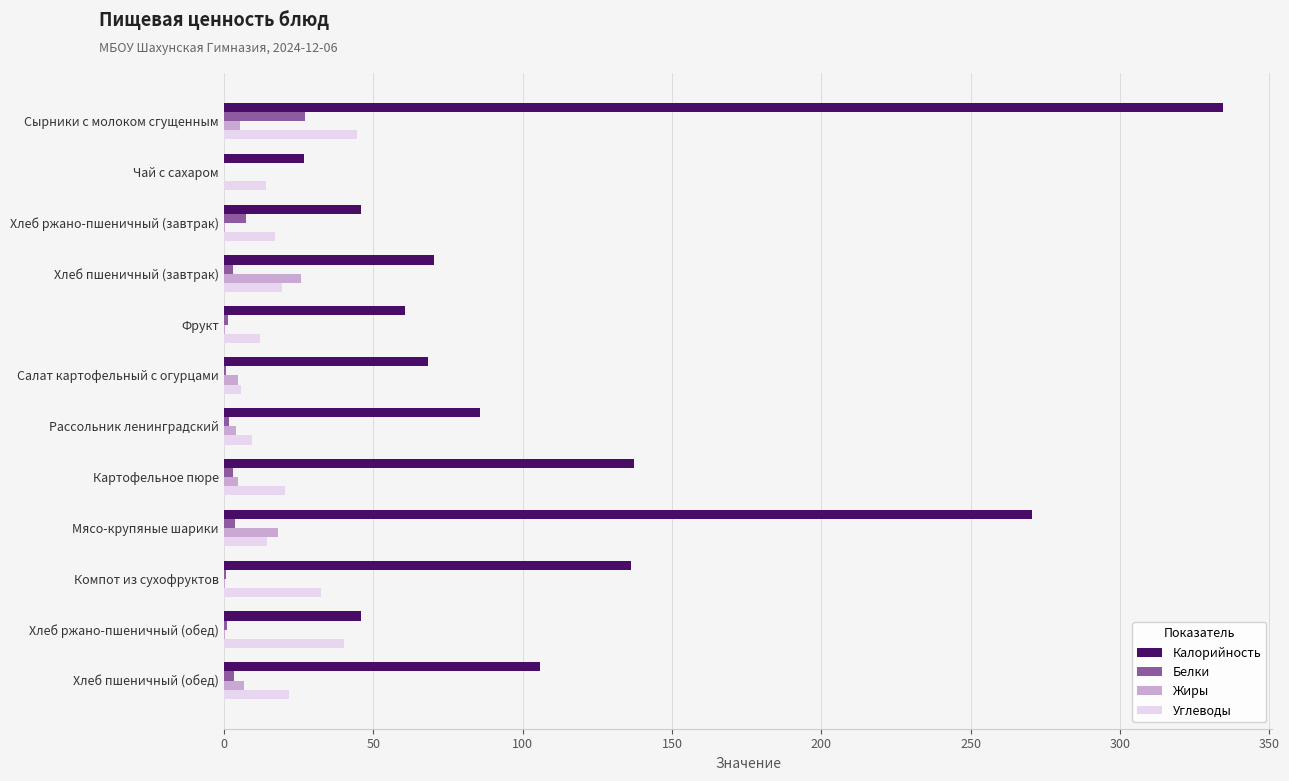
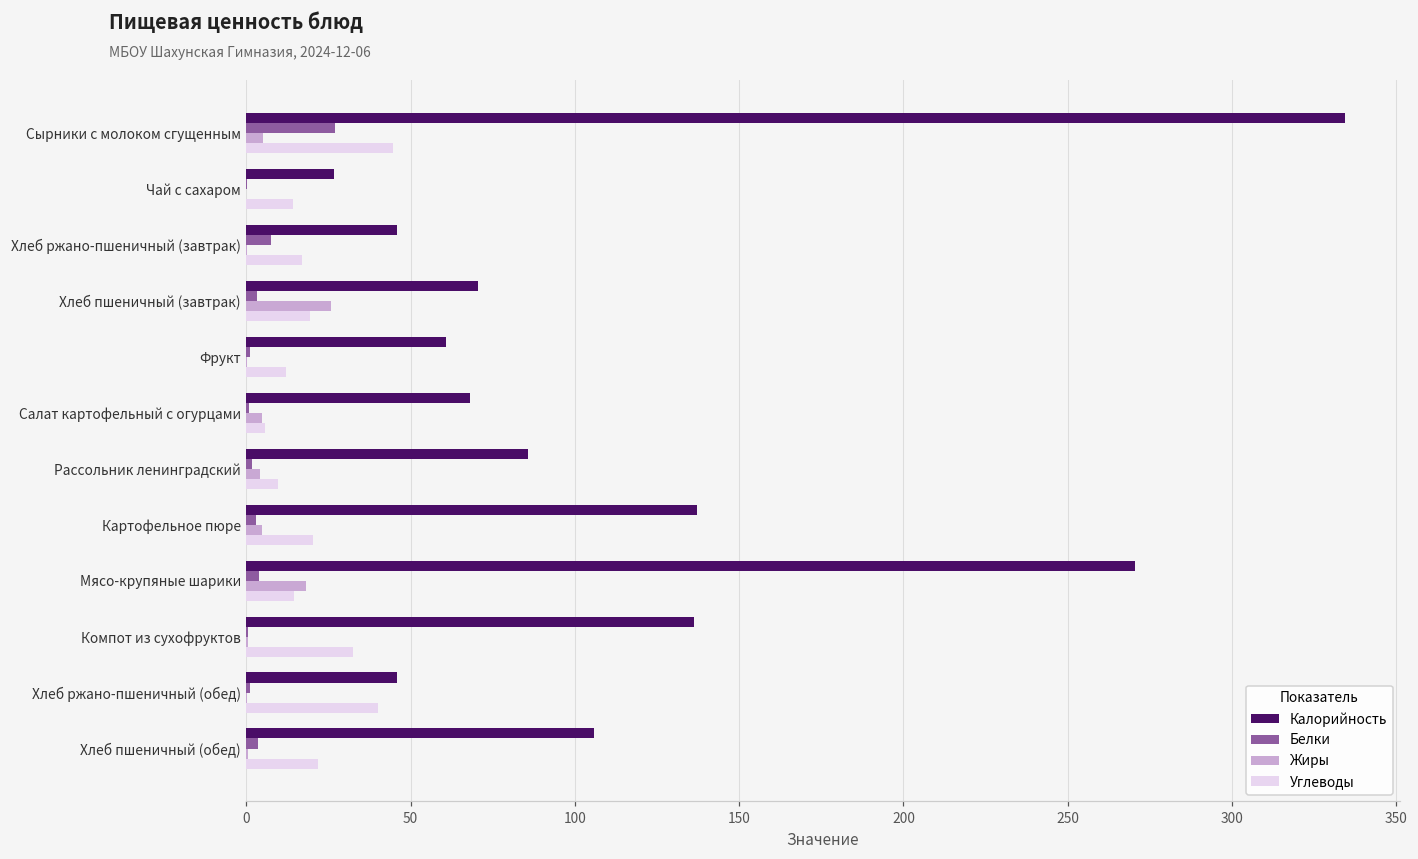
  {
    "Калорийность": {
      "Сырники с молоком сгущенным": 334,
      "Чай с сахаром": 27,
      "Хлеб ржано-пшеничный (завтрак)": 46,
      "Хлеб пшеничный (завтрак)": 71,
      "Фрукт": 61,
      "Салат картофельный с огурцами": 68,
      "Рассольник ленинградский": 86,
      "Картофельное пюре": 137,
      "Мясо-крупяные шарики": 271,
      "Компот из сухофруктов": 136,
      "Хлеб ржано-пшеничный (обед)": 46,
      "Хлеб пшеничный (обед)": 106
    },
    "Белки": {
      "Сырники с молоком сгущенным": 27,
      "Хлеб ржано-пшеничный (завтрак)": 8,
      "Хлеб пшеничный (завтрак)": 3,
      "Фрукт": 1,
      "Рассольник ленинградский": 2,
      "Картофельное пюре": 3,
      "Мясо-крупяные шарики": 4,
      "Хлеб ржано-пшеничный (обед)": 1,
      "Хлеб пшеничный (обед)": 4
    },
    "Жиры": {
      "Сырники с молоком сгущенным": 5,
      "Чай с сахаром": 0,
      "Хлеб пшеничный (завтрак)": 26,
      "Салат картофельный с огурцами": 5,
      "Рассольник ленинградский": 4,
      "Картофельное пюре": 5,
      "Мясо-крупяные шарики": 18,
-     "Хлеб пшеничный (обед)": 7
+     "Хлеб пшеничный (обед)": 0
    },
    "Углеводы": {
      "Сырники с молоком сгущенным": 45,
      "Чай с сахаром": 14,
      "Хлеб ржано-пшеничный (завтрак)": 17,
      "Хлеб пшеничный (завтрак)": 19,
      "Фрукт": 12,
      "Салат картофельный с огурцами": 6,
      "Рассольник ленинградский": 10,
      "Картофельное пюре": 20,
      "Мясо-крупяные шарики": 14,
      "Компот из сухофруктов": 33,
      "Хлеб ржано-пшеничный (обед)": 40,
      "Хлеб пшеничный (обед)": 22
    }
  }
